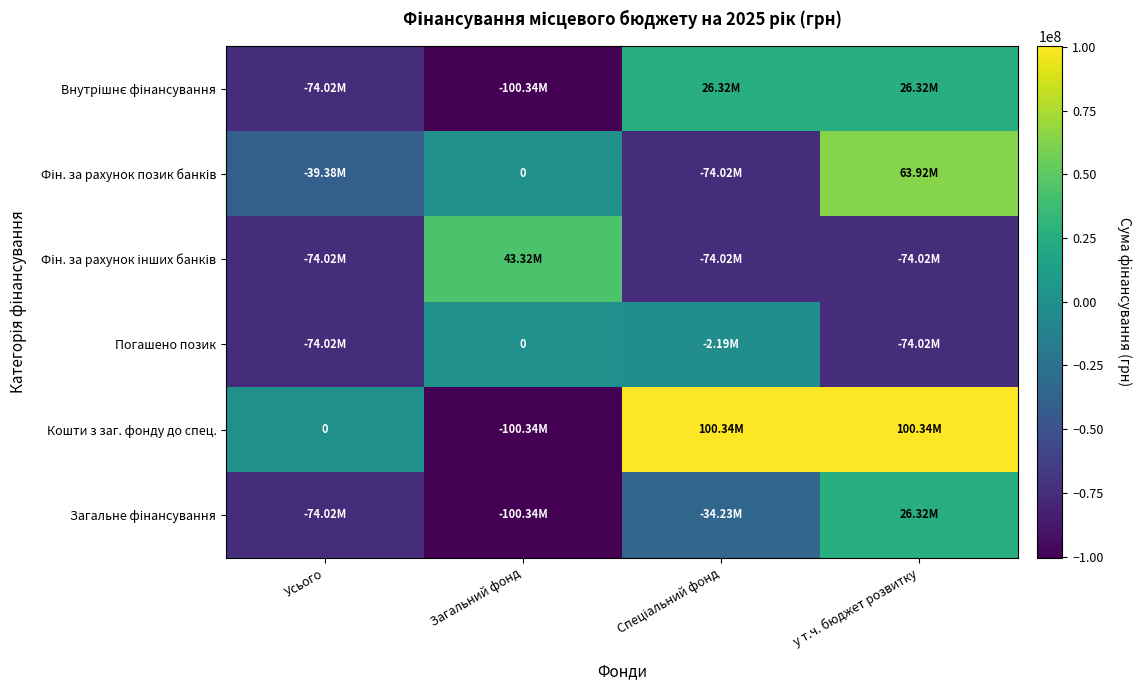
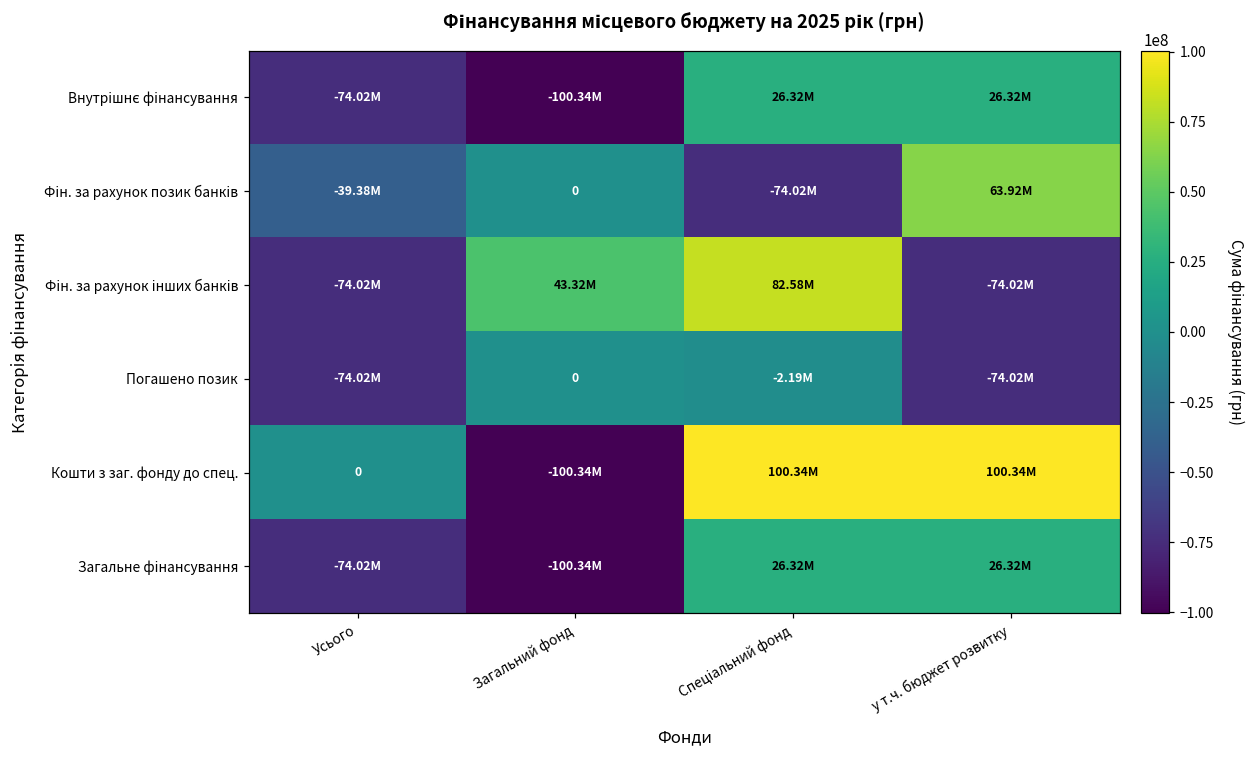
  {
    "Внутрішнє фінансування": {
      "Усього": "-74.02M",
      "Загальний фонд": "-100.34M",
      "Спеціальний фонд": "26.32M",
      "у т.ч. бюджет розвитку": "26.32M"
    },
    "Фін. за рахунок позик банків": {
      "Усього": "-39.38M",
      "Загальний фонд": "0",
      "Спеціальний фонд": "-74.02M",
      "у т.ч. бюджет розвитку": "63.92M"
    },
    "Фін. за рахунок інших банків": {
      "Усього": "-74.02M",
      "Загальний фонд": "43.32M",
-     "Спеціальний фонд": "-74.02M",
+     "Спеціальний фонд": "82.58M",
      "у т.ч. бюджет розвитку": "-74.02M"
    },
    "Погашено позик": {
      "Усього": "-74.02M",
      "Загальний фонд": "0",
      "Спеціальний фонд": "-2.19M",
      "у т.ч. бюджет розвитку": "-74.02M"
    },
    "Кошти з заг. фонду до спец.": {
      "Усього": "0",
      "Загальний фонд": "-100.34M",
      "Спеціальний фонд": "100.34M",
      "у т.ч. бюджет розвитку": "100.34M"
    },
    "Загальне фінансування": {
      "Усього": "-74.02M",
      "Загальний фонд": "-100.34M",
-     "Спеціальний фонд": "-34.23M",
+     "Спеціальний фонд": "26.32M",
      "у т.ч. бюджет розвитку": "26.32M"
    }
  }
